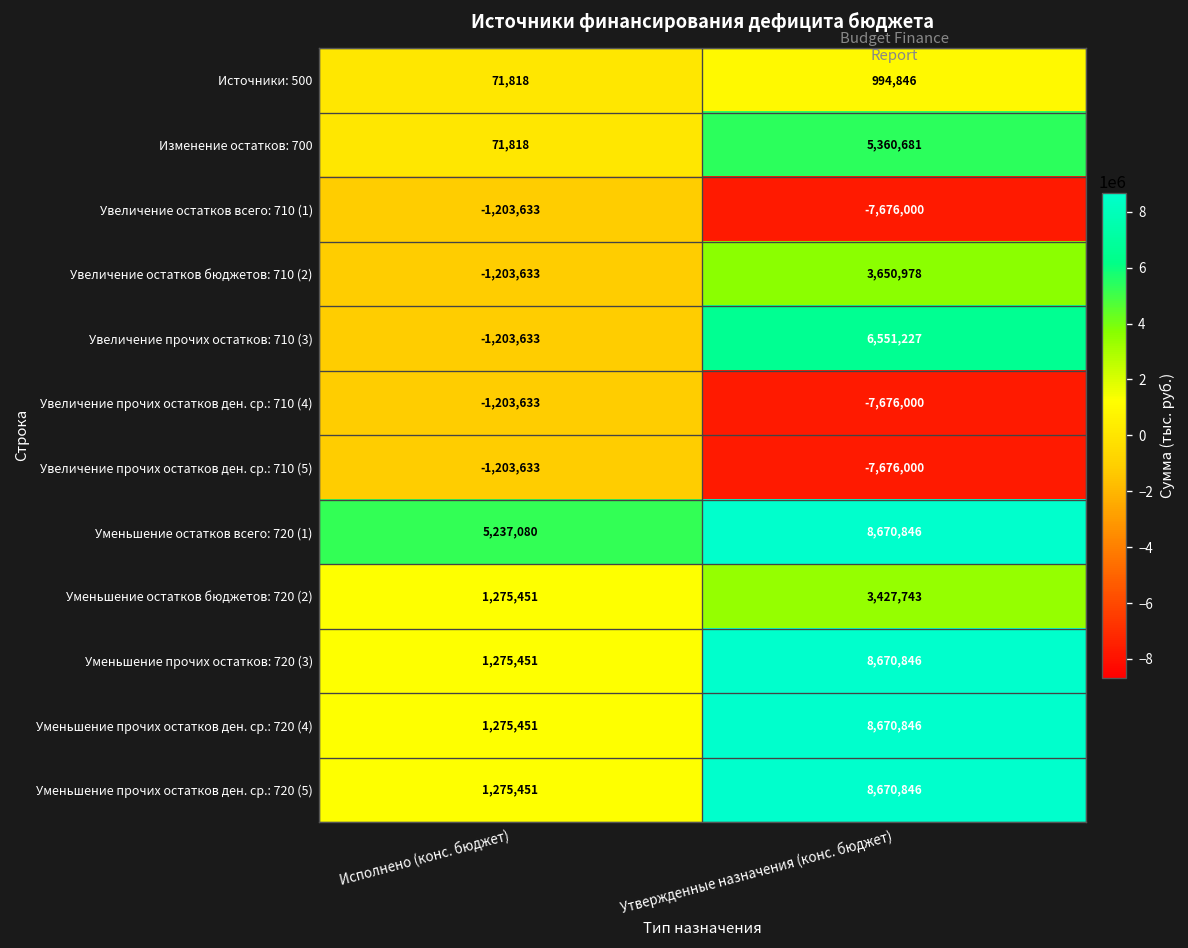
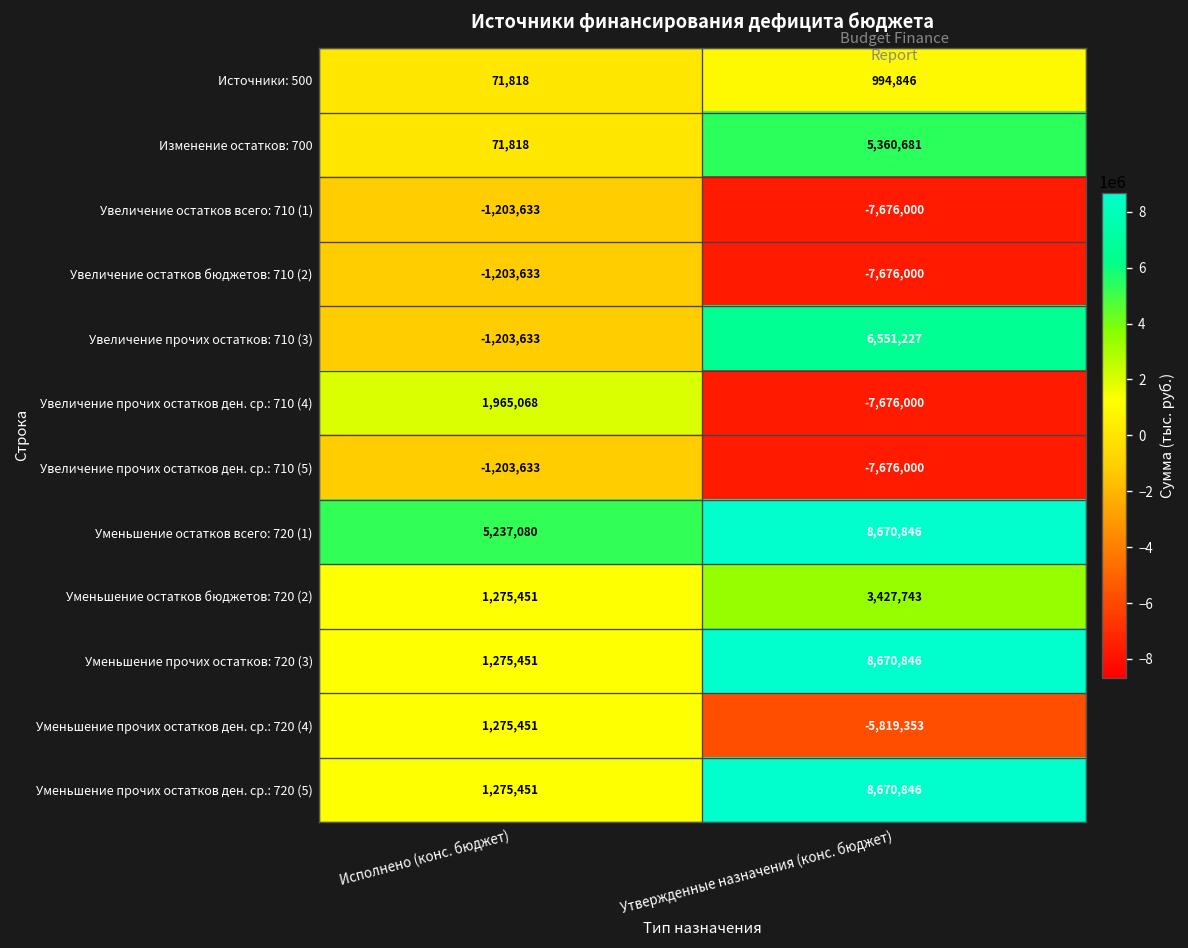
  {
    "Источники: 500": {
      "Исполнено (конс. бюджет)": "71,818",
      "Утвержденные назначения (конс. бюджет)": "994,846"
    },
    "Изменение остатков: 700": {
      "Исполнено (конс. бюджет)": "71,818",
      "Утвержденные назначения (конс. бюджет)": "5,360,681"
    },
    "Увеличение остатков всего: 710 (1)": {
      "Исполнено (конс. бюджет)": "-1,203,633",
      "Утвержденные назначения (конс. бюджет)": "-7,676,000"
    },
    "Увеличение остатков бюджетов: 710 (2)": {
      "Исполнено (конс. бюджет)": "-1,203,633",
-     "Утвержденные назначения (конс. бюджет)": "3,650,978"
+     "Утвержденные назначения (конс. бюджет)": "-7,676,000"
    },
    "Увеличение прочих остатков: 710 (3)": {
      "Исполнено (конс. бюджет)": "-1,203,633",
      "Утвержденные назначения (конс. бюджет)": "6,551,227"
    },
    "Увеличение прочих остатков ден. ср.: 710 (4)": {
-     "Исполнено (конс. бюджет)": "-1,203,633",
+     "Исполнено (конс. бюджет)": "1,965,068",
      "Утвержденные назначения (конс. бюджет)": "-7,676,000"
    },
    "Увеличение прочих остатков ден. ср.: 710 (5)": {
      "Исполнено (конс. бюджет)": "-1,203,633",
      "Утвержденные назначения (конс. бюджет)": "-7,676,000"
    },
    "Уменьшение остатков всего: 720 (1)": {
      "Исполнено (конс. бюджет)": "5,237,080",
      "Утвержденные назначения (конс. бюджет)": "8,670,846"
    },
    "Уменьшение остатков бюджетов: 720 (2)": {
      "Исполнено (конс. бюджет)": "1,275,451",
      "Утвержденные назначения (конс. бюджет)": "3,427,743"
    },
    "Уменьшение прочих остатков: 720 (3)": {
      "Исполнено (конс. бюджет)": "1,275,451",
      "Утвержденные назначения (конс. бюджет)": "8,670,846"
    },
    "Уменьшение прочих остатков ден. ср.: 720 (4)": {
      "Исполнено (конс. бюджет)": "1,275,451",
-     "Утвержденные назначения (конс. бюджет)": "8,670,846"
+     "Утвержденные назначения (конс. бюджет)": "-5,819,353"
    },
    "Уменьшение прочих остатков ден. ср.: 720 (5)": {
      "Исполнено (конс. бюджет)": "1,275,451",
      "Утвержденные назначения (конс. бюджет)": "8,670,846"
    }
  }
